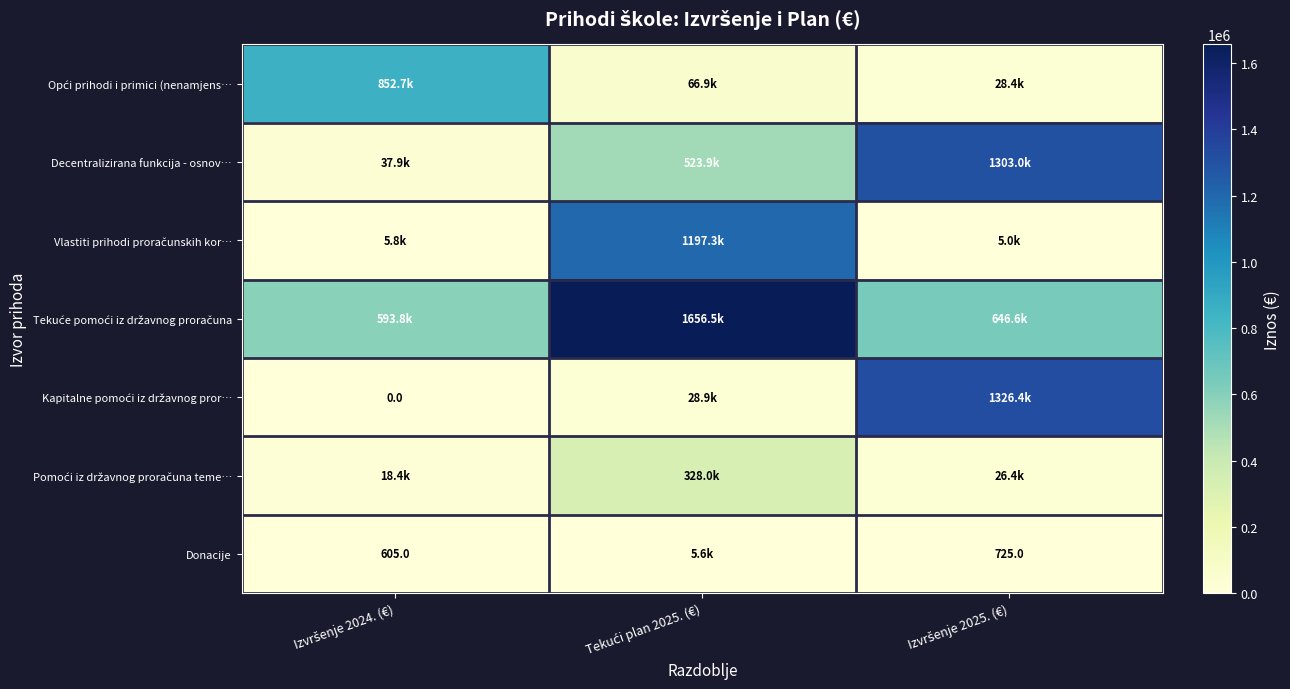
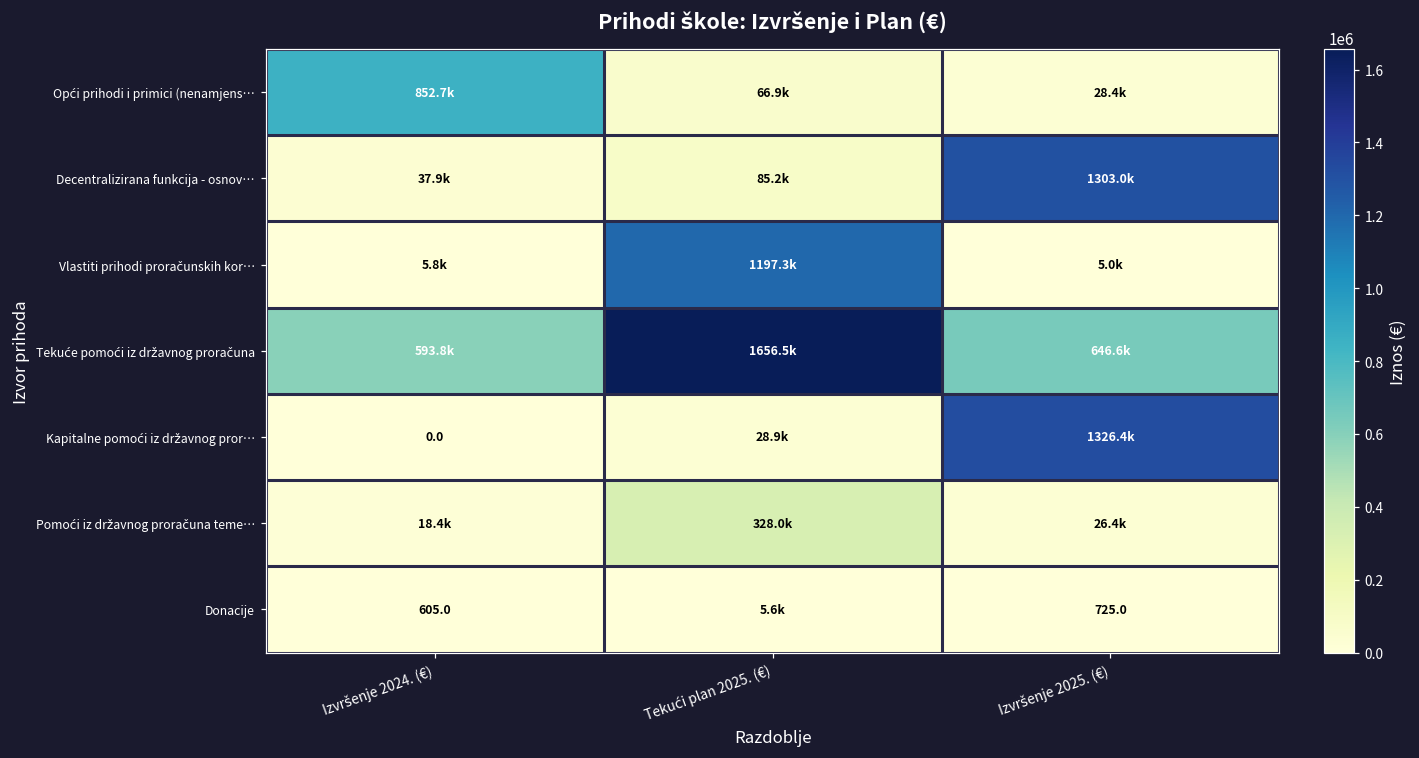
  {
    "Opći prihodi i primici (nenamjens…": {
      "Izvršenje 2024. (€)": "852.7k",
      "Tekući plan 2025. (€)": "66.9k",
      "Izvršenje 2025. (€)": "28.4k"
    },
    "Decentralizirana funkcija - osnov…": {
      "Izvršenje 2024. (€)": "37.9k",
-     "Tekući plan 2025. (€)": "523.9k",
+     "Tekući plan 2025. (€)": "85.2k",
      "Izvršenje 2025. (€)": "1303.0k"
    },
    "Vlastiti prihodi proračunskih kor…": {
      "Izvršenje 2024. (€)": "5.8k",
      "Tekući plan 2025. (€)": "1197.3k",
      "Izvršenje 2025. (€)": "5.0k"
    },
    "Tekuće pomoći iz državnog proračuna": {
      "Izvršenje 2024. (€)": "593.8k",
      "Tekući plan 2025. (€)": "1656.5k",
      "Izvršenje 2025. (€)": "646.6k"
    },
    "Kapitalne pomoći iz državnog pror…": {
      "Izvršenje 2024. (€)": "0.0",
      "Tekući plan 2025. (€)": "28.9k",
      "Izvršenje 2025. (€)": "1326.4k"
    },
    "Pomoći iz državnog proračuna teme…": {
      "Izvršenje 2024. (€)": "18.4k",
      "Tekući plan 2025. (€)": "328.0k",
      "Izvršenje 2025. (€)": "26.4k"
    },
    "Donacije": {
      "Izvršenje 2024. (€)": "605.0",
      "Tekući plan 2025. (€)": "5.6k",
      "Izvršenje 2025. (€)": "725.0"
    }
  }
